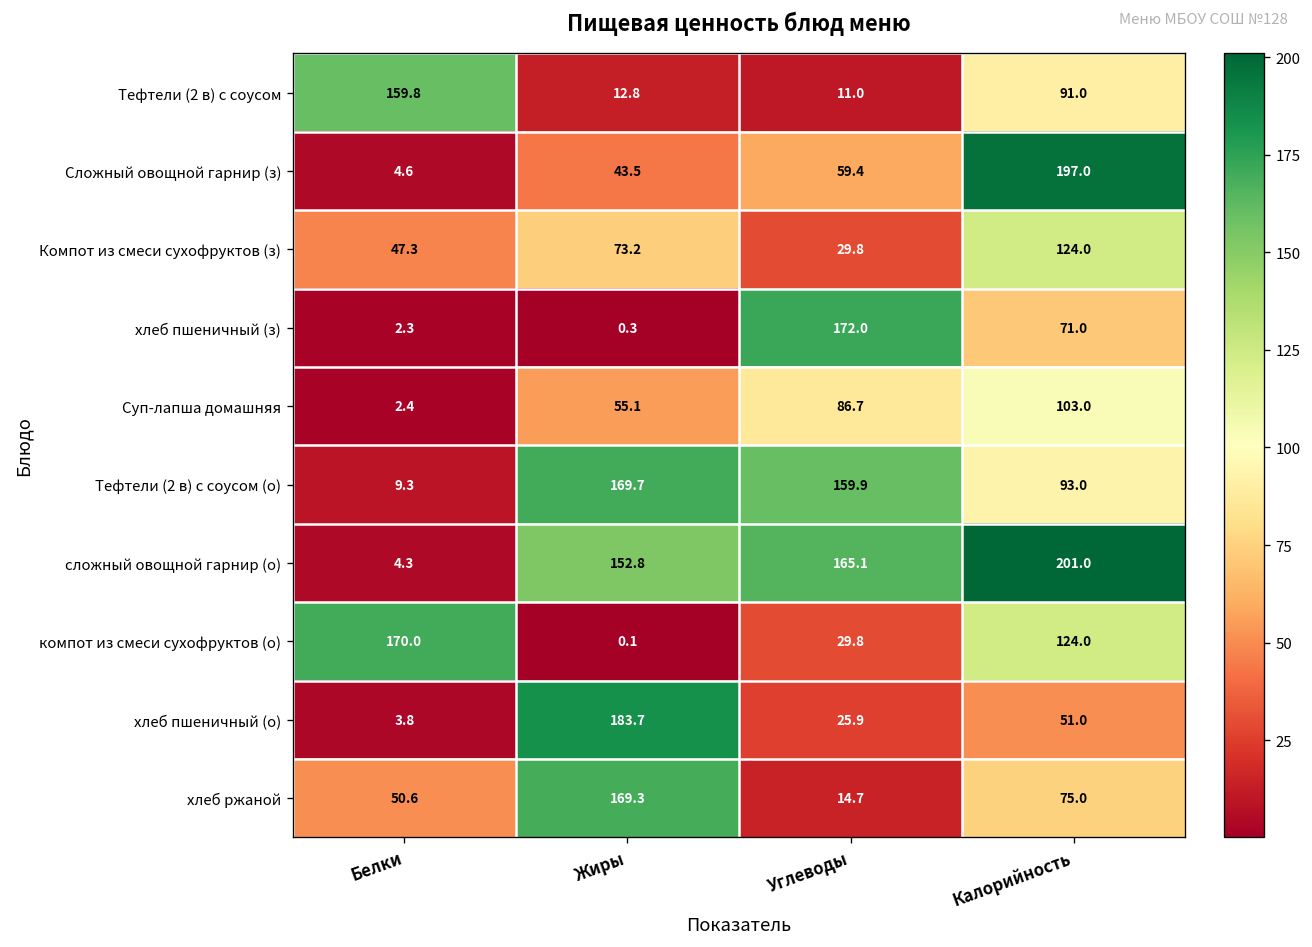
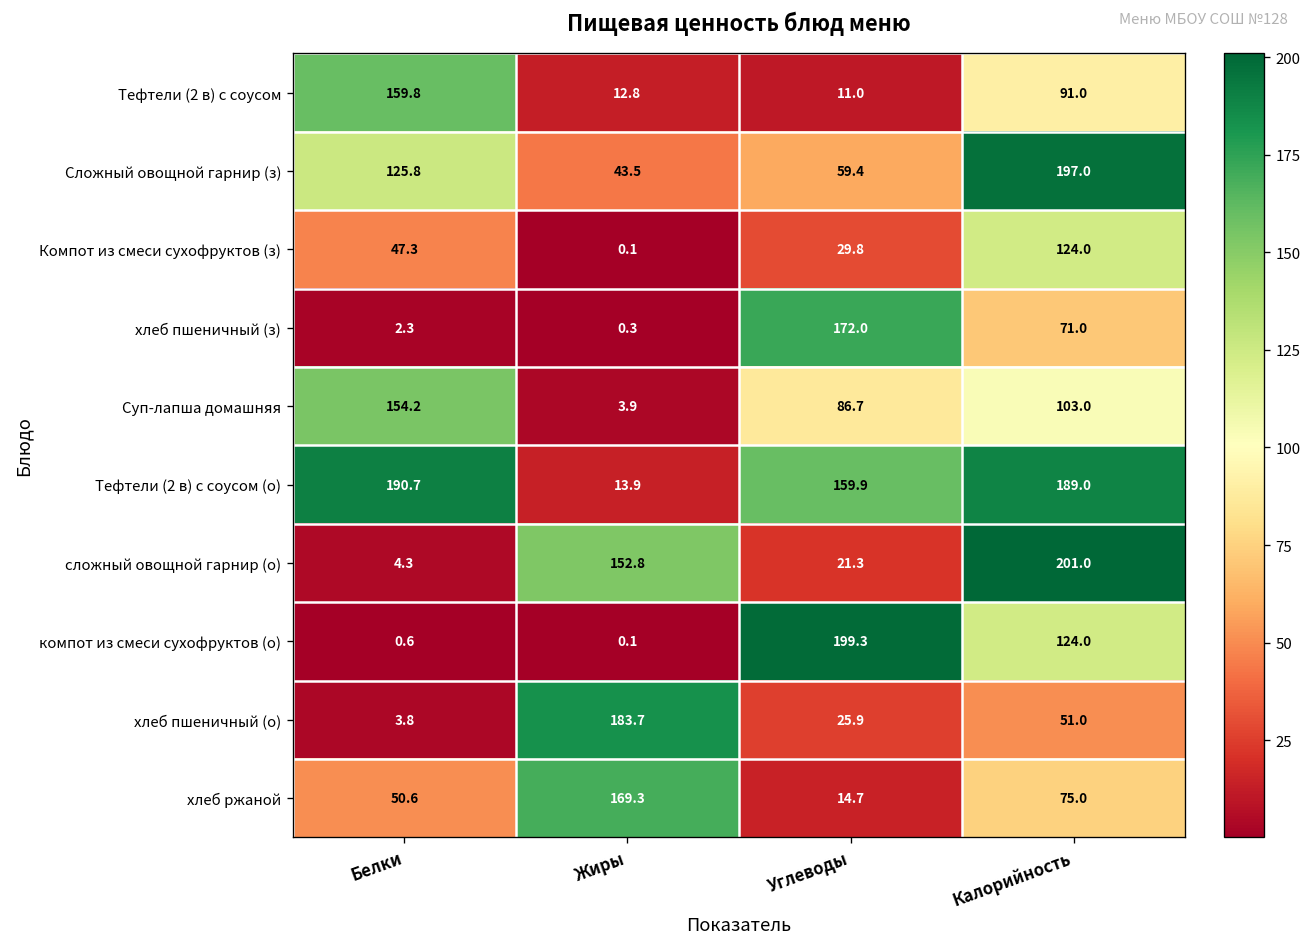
  {
    "Тефтели (2 в) с соусом": {
      "Белки": 159.8,
      "Жиры": 12.8,
      "Углеводы": 11.0,
      "Калорийность": 91.0
    },
    "Сложный овощной гарнир (з)": {
-     "Белки": 4.6,
+     "Белки": 125.8,
      "Жиры": 43.5,
      "Углеводы": 59.4,
      "Калорийность": 197.0
    },
    "Компот из смеси сухофруктов (з)": {
      "Белки": 47.3,
-     "Жиры": 73.2,
+     "Жиры": 0.1,
      "Углеводы": 29.8,
      "Калорийность": 124.0
    },
    "хлеб пшеничный (з)": {
      "Белки": 2.3,
      "Жиры": 0.3,
      "Углеводы": 172.0,
      "Калорийность": 71.0
    },
    "Суп-лапша домашняя": {
-     "Белки": 2.4,
-     "Жиры": 55.1,
+     "Белки": 154.2,
+     "Жиры": 3.9,
      "Углеводы": 86.7,
      "Калорийность": 103.0
    },
    "Тефтели (2 в) с соусом (о)": {
-     "Белки": 9.3,
-     "Жиры": 169.7,
+     "Белки": 190.7,
+     "Жиры": 13.9,
      "Углеводы": 159.9,
-     "Калорийность": 93.0
+     "Калорийность": 189.0
    },
    "сложный овощной гарнир (о)": {
      "Белки": 4.3,
      "Жиры": 152.8,
-     "Углеводы": 165.1,
+     "Углеводы": 21.3,
      "Калорийность": 201.0
    },
    "компот из смеси сухофруктов (о)": {
-     "Белки": 170.0,
+     "Белки": 0.6,
      "Жиры": 0.1,
-     "Углеводы": 29.8,
+     "Углеводы": 199.3,
      "Калорийность": 124.0
    },
    "хлеб пшеничный (о)": {
      "Белки": 3.8,
      "Жиры": 183.7,
      "Углеводы": 25.9,
      "Калорийность": 51.0
    },
    "хлеб ржаной": {
      "Белки": 50.6,
      "Жиры": 169.3,
      "Углеводы": 14.7,
      "Калорийность": 75.0
    }
  }
